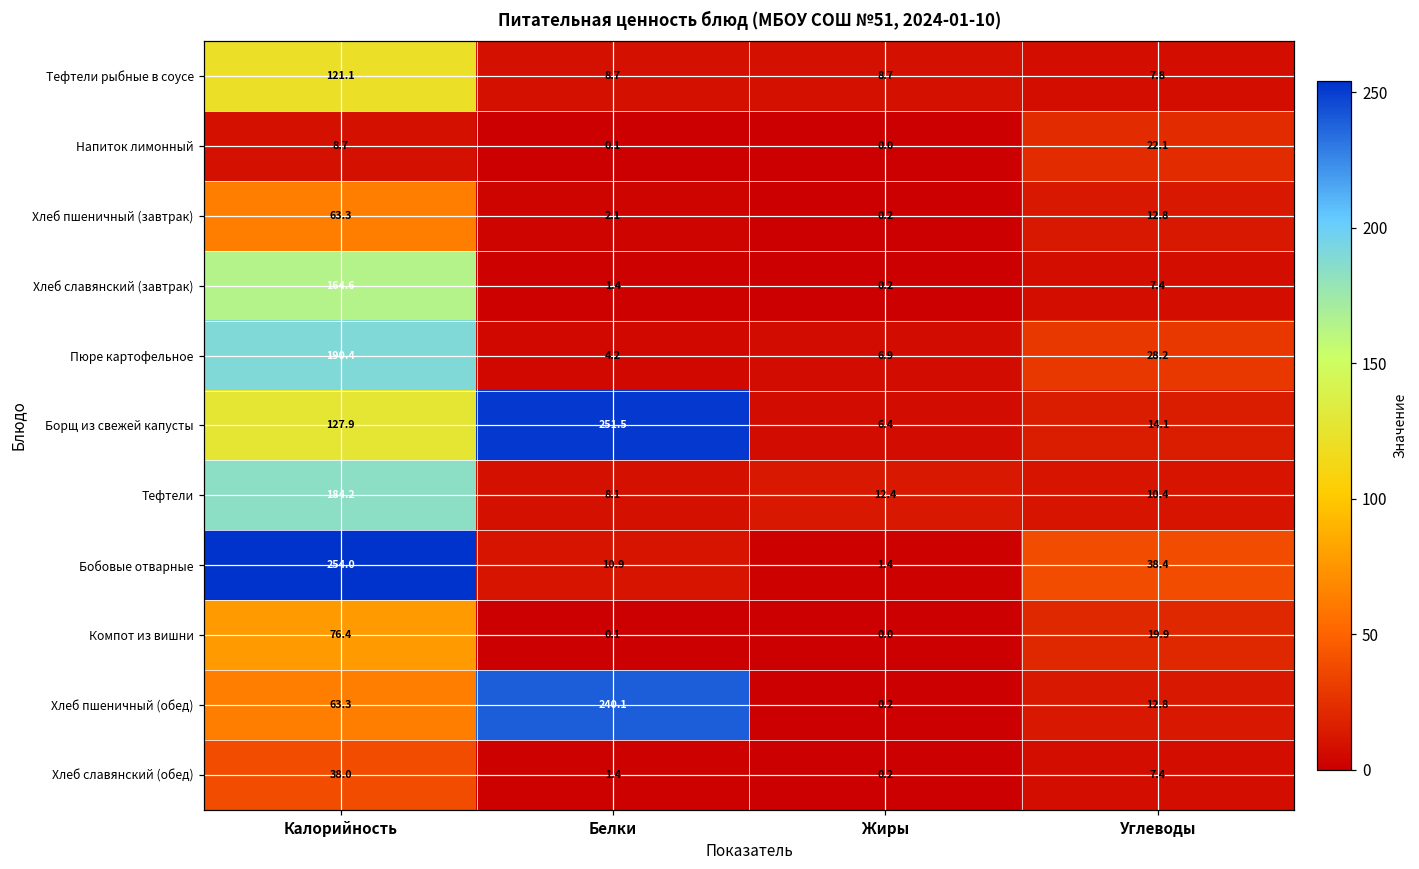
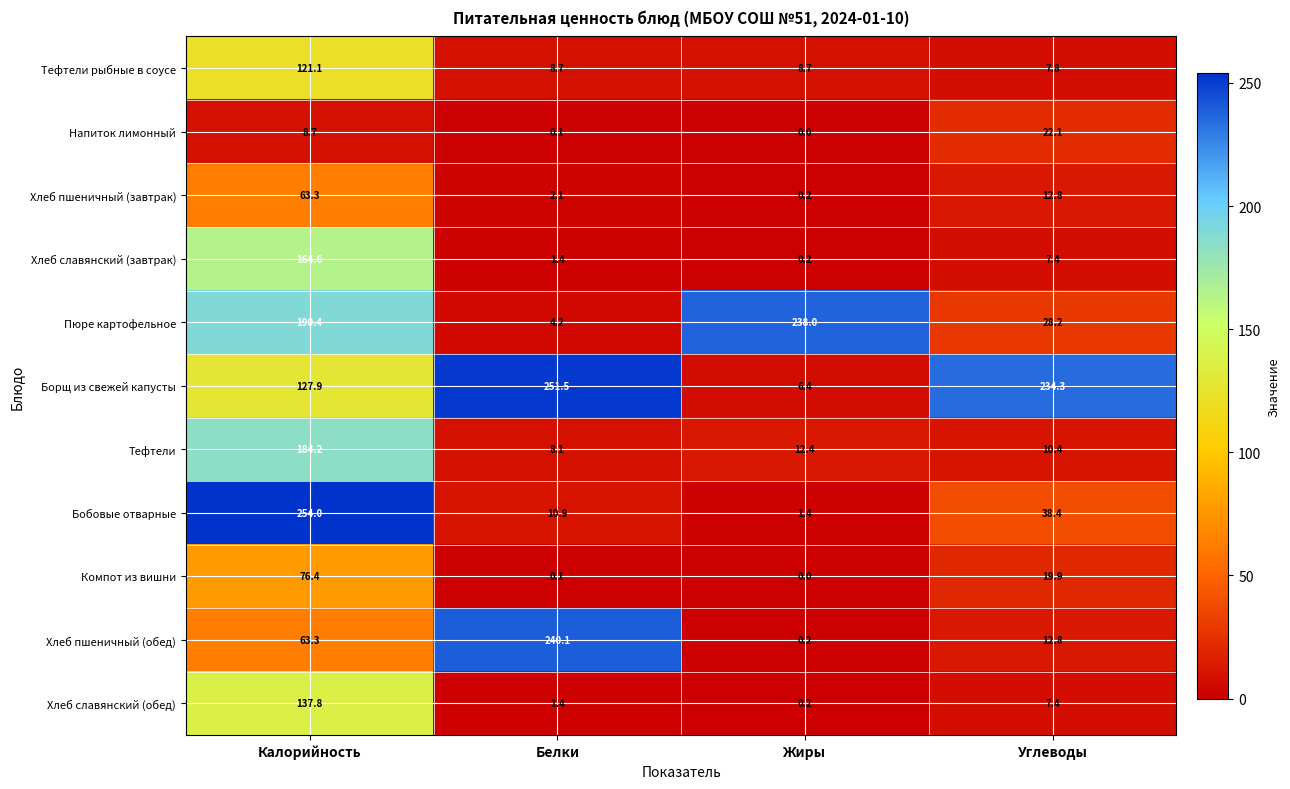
  {
    "Тефтели рыбные в соусе": {
      "Калорийность": 121.1,
      "Белки": 8.7,
      "Жиры": 8.7,
      "Углеводы": 7.8
    },
    "Напиток лимонный": {
      "Калорийность": 8.7,
      "Белки": 0.1,
      "Жиры": 0.0,
      "Углеводы": 22.1
    },
    "Хлеб пшеничный (завтрак)": {
      "Калорийность": 63.3,
      "Белки": 2.1,
      "Жиры": 0.2,
      "Углеводы": 12.8
    },
    "Хлеб славянский (завтрак)": {
      "Калорийность": 164.6,
      "Белки": 1.4,
      "Жиры": 0.2,
      "Углеводы": 7.4
    },
    "Пюре картофельное": {
      "Калорийность": 190.4,
      "Белки": 4.2,
-     "Жиры": 6.9,
+     "Жиры": 238.0,
      "Углеводы": 28.2
    },
    "Борщ из свежей капусты": {
      "Калорийность": 127.9,
      "Белки": 251.5,
      "Жиры": 6.4,
-     "Углеводы": 14.1
+     "Углеводы": 234.3
    },
    "Тефтели": {
      "Калорийность": 184.2,
      "Белки": 8.1,
      "Жиры": 12.4,
      "Углеводы": 10.4
    },
    "Бобовые отварные": {
      "Калорийность": 254.0,
      "Белки": 10.9,
      "Жиры": 1.4,
      "Углеводы": 38.4
    },
    "Компот из вишни": {
      "Калорийность": 76.4,
      "Белки": 0.1,
      "Жиры": 0.0,
      "Углеводы": 19.9
    },
    "Хлеб пшеничный (обед)": {
      "Калорийность": 63.3,
      "Белки": 240.1,
      "Жиры": 0.2,
      "Углеводы": 12.8
    },
    "Хлеб славянский (обед)": {
-     "Калорийность": 38.0,
+     "Калорийность": 137.8,
      "Белки": 1.4,
      "Жиры": 0.2,
      "Углеводы": 7.4
    }
  }
